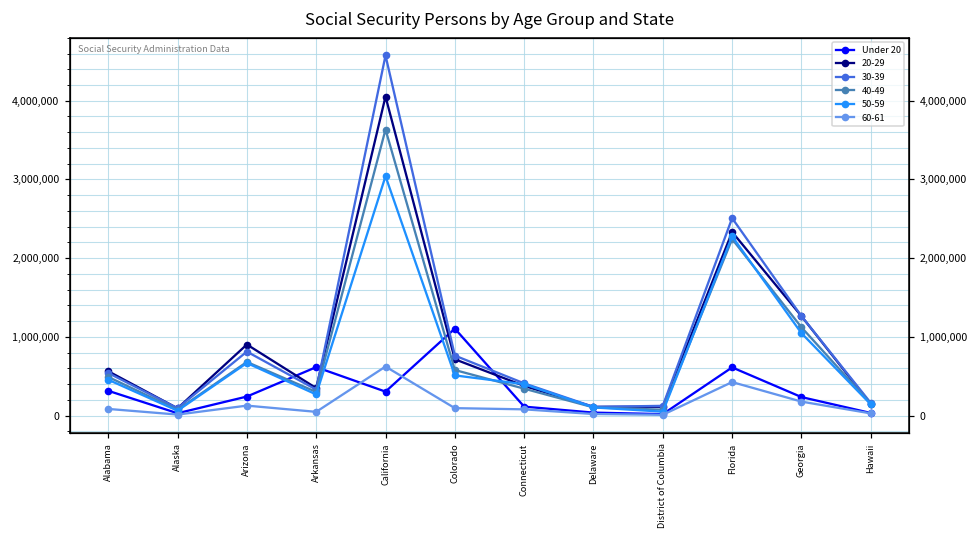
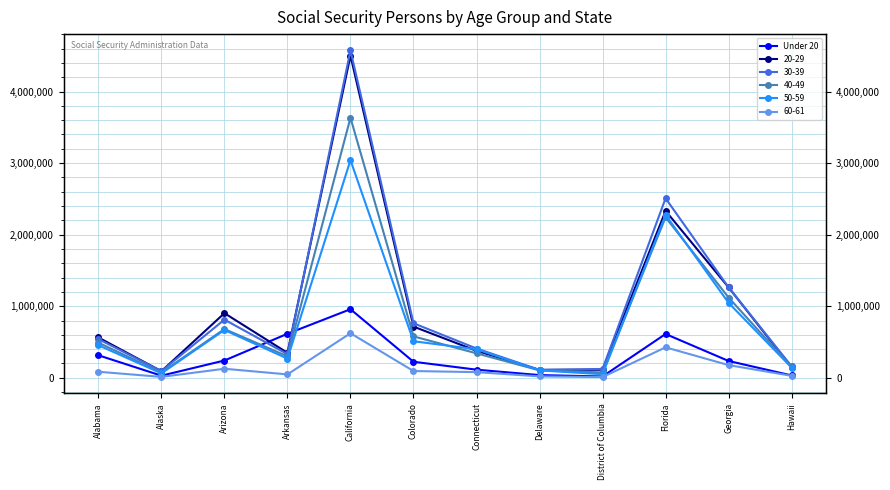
  {
    "Under 20": {
      "Alabama": "300,000",
      "Arizona": "200,000",
      "Arkansas": "600,000",
-     "California": "300,000",
-     "Colorado": "1,100,000",
+     "California": "1,000,000",
+     "Colorado": "200,000",
      "Florida": "600,000",
      "Georgia": "200,000"
    },
    "20-29": {
      "Arizona": "900,000",
-     "California": "4,100,000",
+     "California": "4,500,000",
      "Colorado": "700,000",
      "Florida": "2,300,000"
    },
    "50-59": {
      "California": "3,000,000",
      "Colorado": "500,000",
      "Georgia": "1,000,000"
    }
  }
